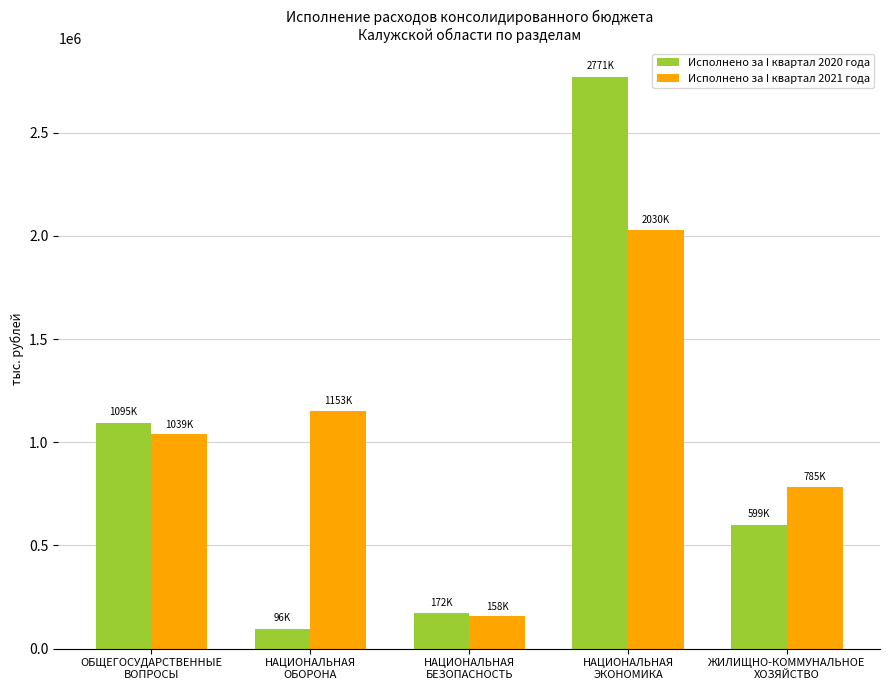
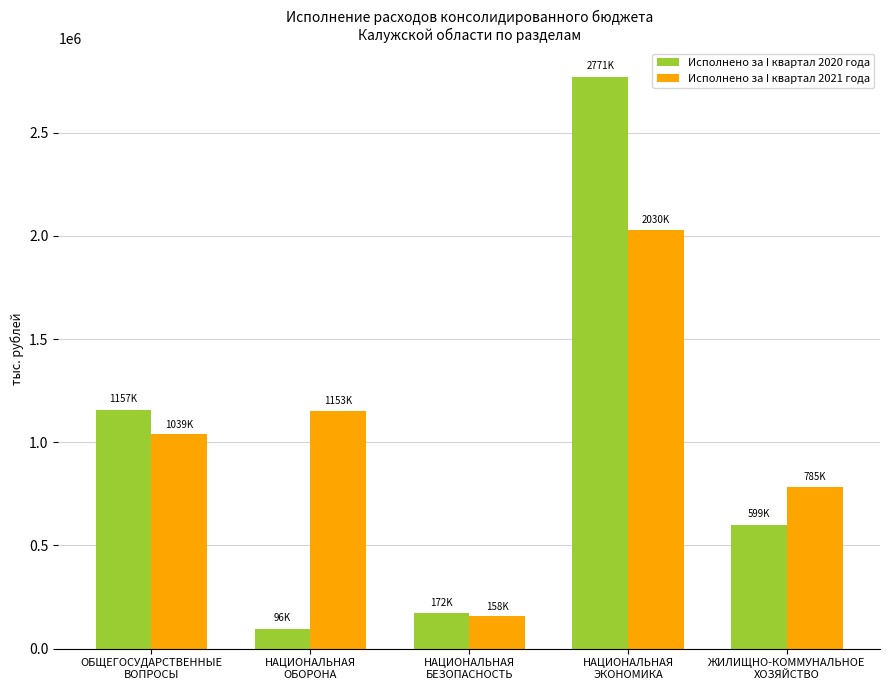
  {
    "Исполнено за I квартал 2020 года": {
-     "ОБЩЕГОСУДАРСТВЕННЫЕ ВОПРОСЫ": "1095K",
+     "ОБЩЕГОСУДАРСТВЕННЫЕ ВОПРОСЫ": "1157K",
      "НАЦИОНАЛЬНАЯ ОБОРОНА": "96K",
      "НАЦИОНАЛЬНАЯ БЕЗОПАСНОСТЬ": "172K",
      "НАЦИОНАЛЬНАЯ ЭКОНОМИКА": "2771K",
      "ЖИЛИЩНО-КОММУНАЛЬНОЕ ХОЗЯЙСТВО": "599K"
    },
    "Исполнено за I квартал 2021 года": {
      "ОБЩЕГОСУДАРСТВЕННЫЕ ВОПРОСЫ": "1039K",
      "НАЦИОНАЛЬНАЯ ОБОРОНА": "1153K",
      "НАЦИОНАЛЬНАЯ БЕЗОПАСНОСТЬ": "158K",
      "НАЦИОНАЛЬНАЯ ЭКОНОМИКА": "2030K",
      "ЖИЛИЩНО-КОММУНАЛЬНОЕ ХОЗЯЙСТВО": "785K"
    }
  }
